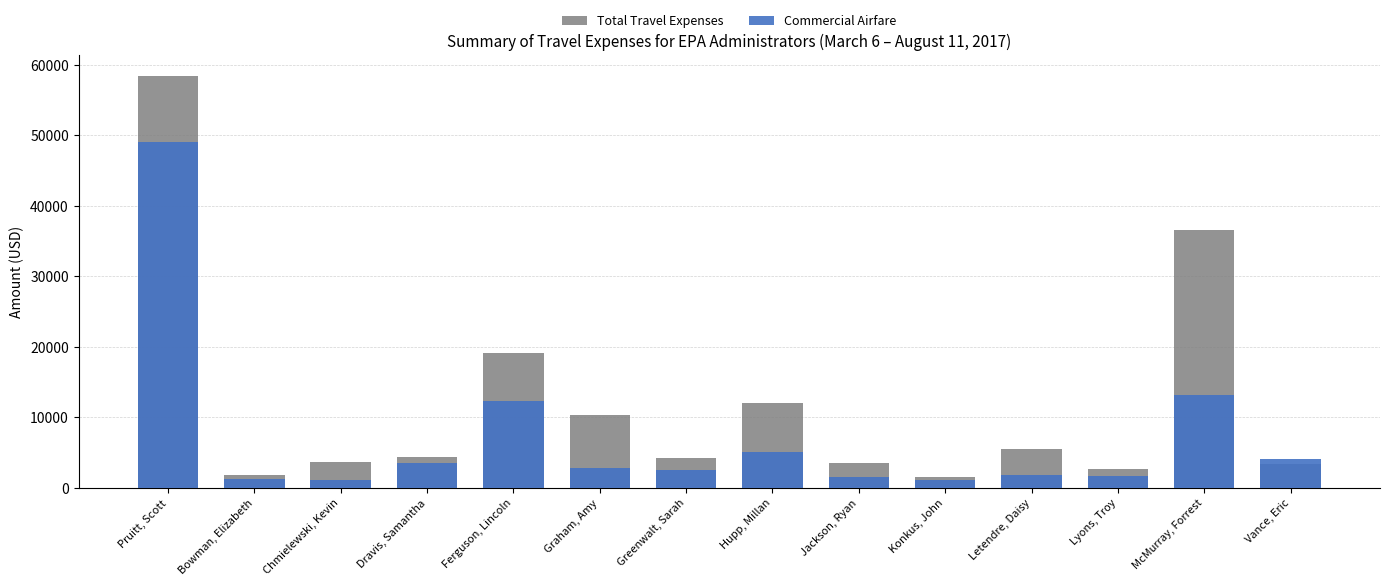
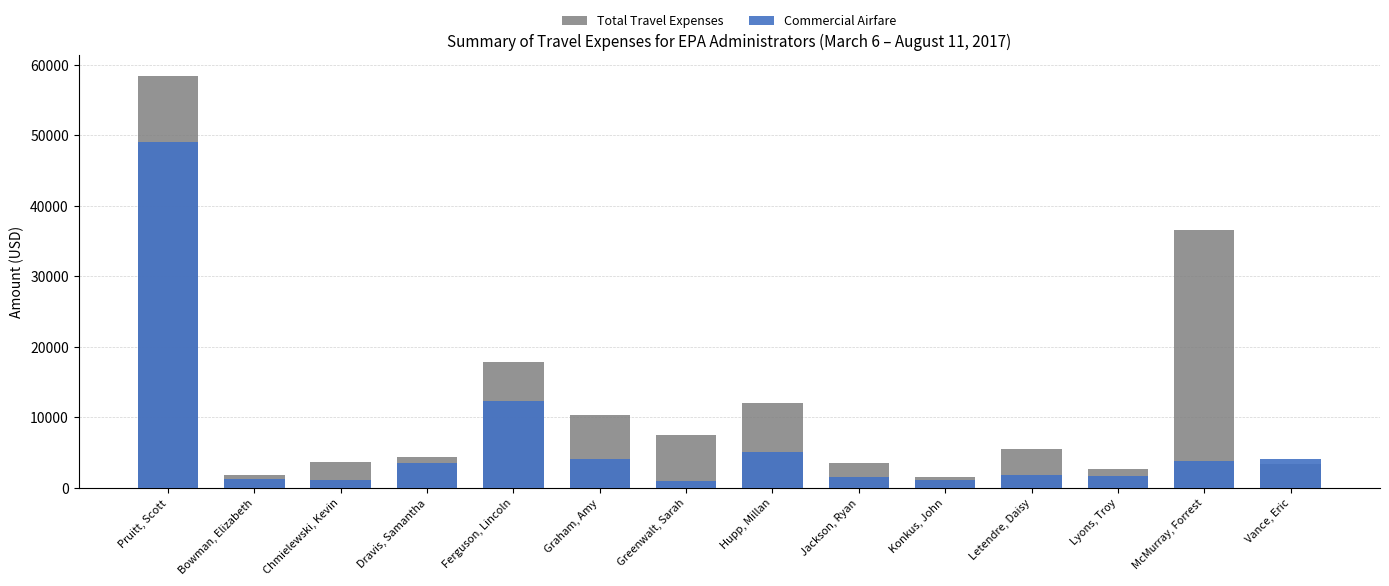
  {
    "Total Travel Expenses": {
      "Pruitt, Scott": 58000,
      "Bowman, Elizabeth": 2000,
      "Chmielewski, Kevin": 4000,
      "Dravis, Samantha": 4000,
-     "Ferguson, Lincoln": 19000,
+     "Ferguson, Lincoln": 18000,
      "Graham, Amy": 10000,
-     "Greenwalt, Sarah": 4000,
+     "Greenwalt, Sarah": 7000,
      "Hupp, Millan": 12000,
      "Jackson, Ryan": 3000,
      "Konkus, John": 2000,
      "Letendre, Daisy": 6000,
      "Lyons, Troy": 3000,
      "McMurray, Forrest": 37000
    },
    "Commercial Airfare": {
-     "Graham, Amy": 3000,
-     "Greenwalt, Sarah": 2000,
-     "McMurray, Forrest": 13000,
+     "Graham, Amy": 4000,
+     "Greenwalt, Sarah": 1000,
+     "McMurray, Forrest": 4000,
      "Vance, Eric": 4000
    }
  }
